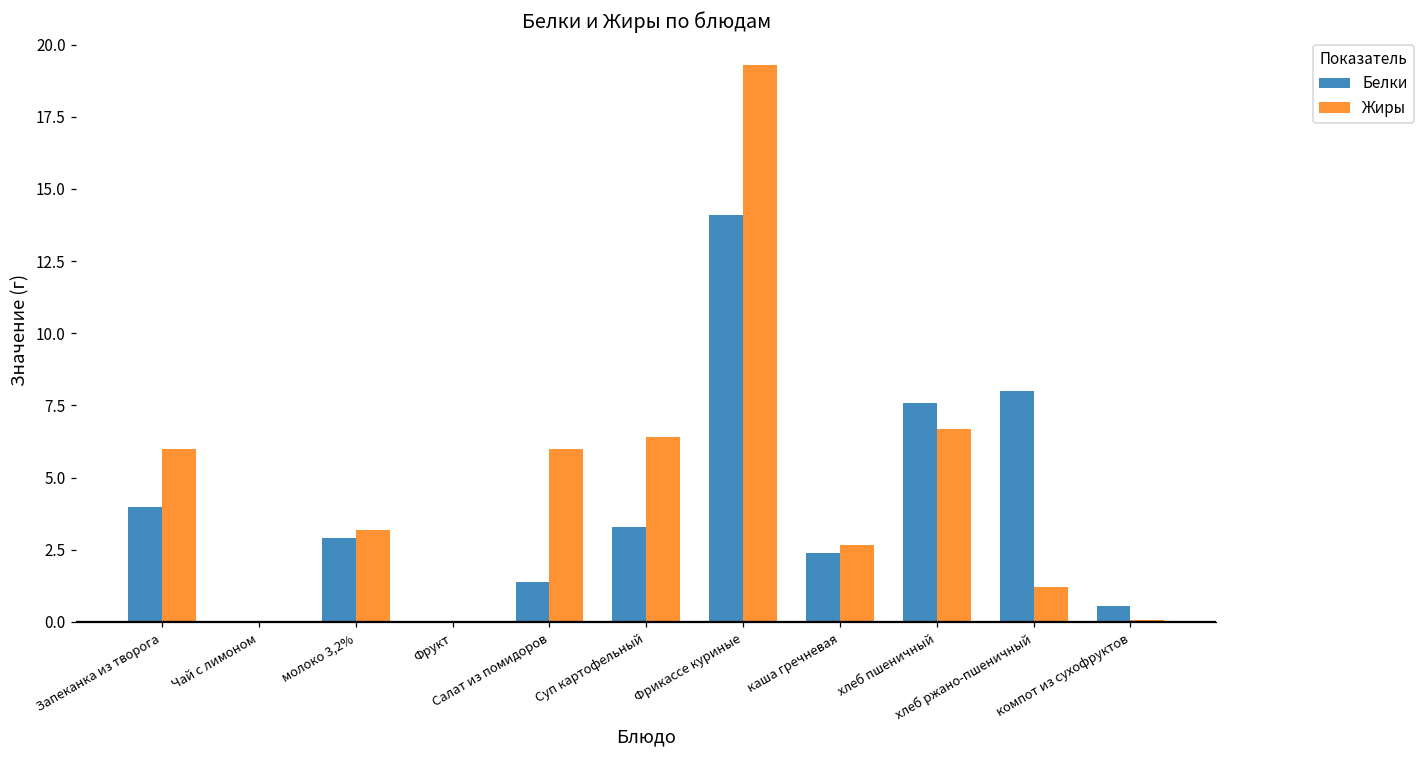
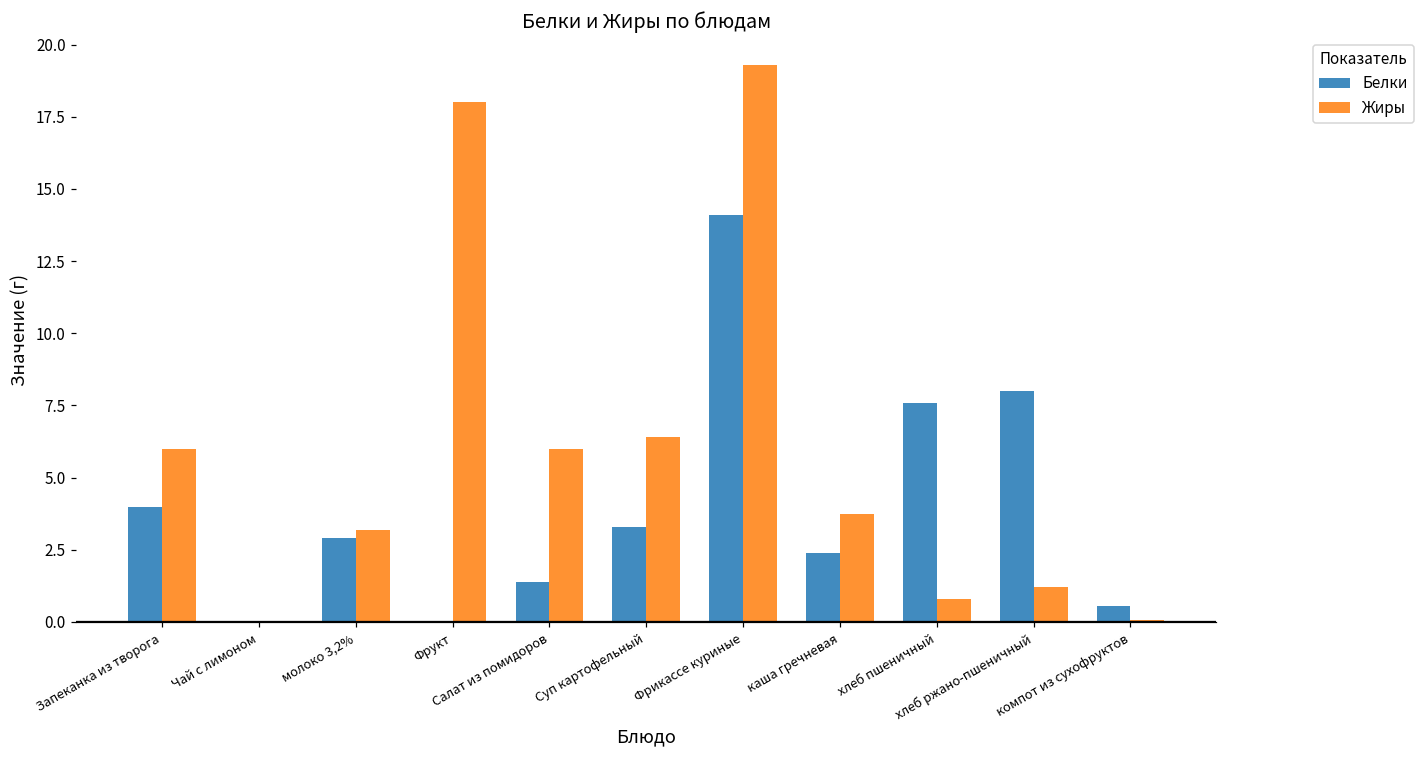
  {
    "Белки": {
      "Запеканка из творога": 4.0,
      "молоко 3,2%": 2.9,
      "Фрукт": 0.0,
      "Салат из помидоров": 1.4,
      "Суп картофельный": 3.3,
      "Фрикассе куриные": 14.1,
      "каша гречневая": 2.4,
      "хлеб пшеничный": 7.6,
      "хлеб ржано-пшеничный": 8.0,
      "компот из сухофруктов": 0.6
    },
    "Жиры": {
      "Запеканка из творога": 6.0,
      "молоко 3,2%": 3.2,
-     "Фрукт": 0,
+     "Фрукт": 18,
      "Салат из помидоров": 6.0,
      "Суп картофельный": 6.4,
      "Фрикассе куриные": 19.3,
-     "каша гречневая": 2.7,
-     "хлеб пшеничный": 6.7,
+     "каша гречневая": 3.8,
+     "хлеб пшеничный": 0.8,
      "хлеб ржано-пшеничный": 1.2
    }
  }
